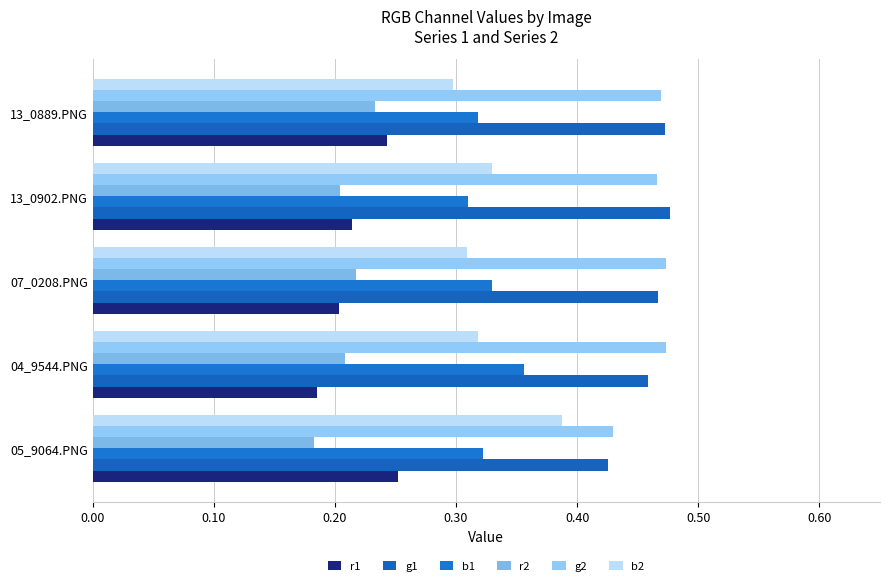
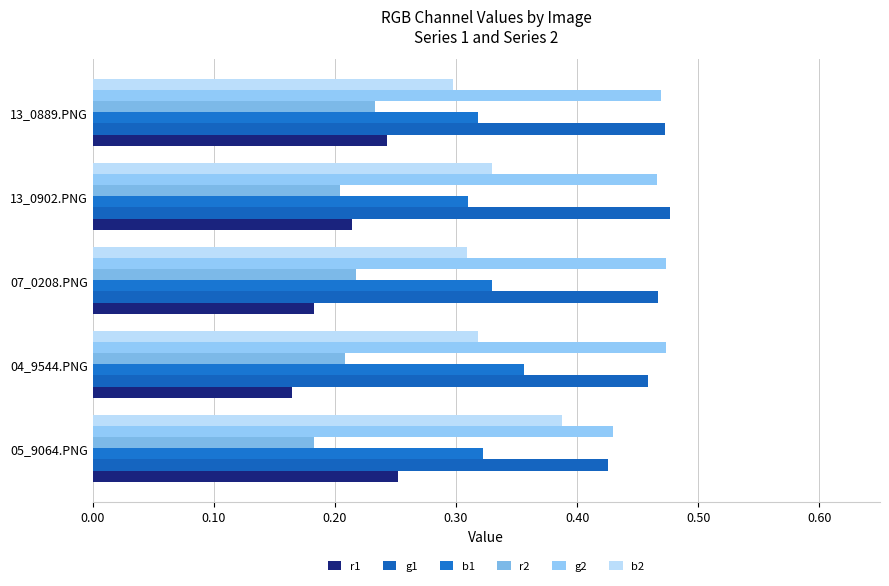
  {
    "r1": {
      "13_0889.PNG": 0.243,
      "13_0902.PNG": 0.214,
-     "07_0208.PNG": 0.203,
-     "04_9544.PNG": 0.186,
+     "07_0208.PNG": 0.183,
+     "04_9544.PNG": 0.164,
      "05_9064.PNG": 0.252
    }
  }
